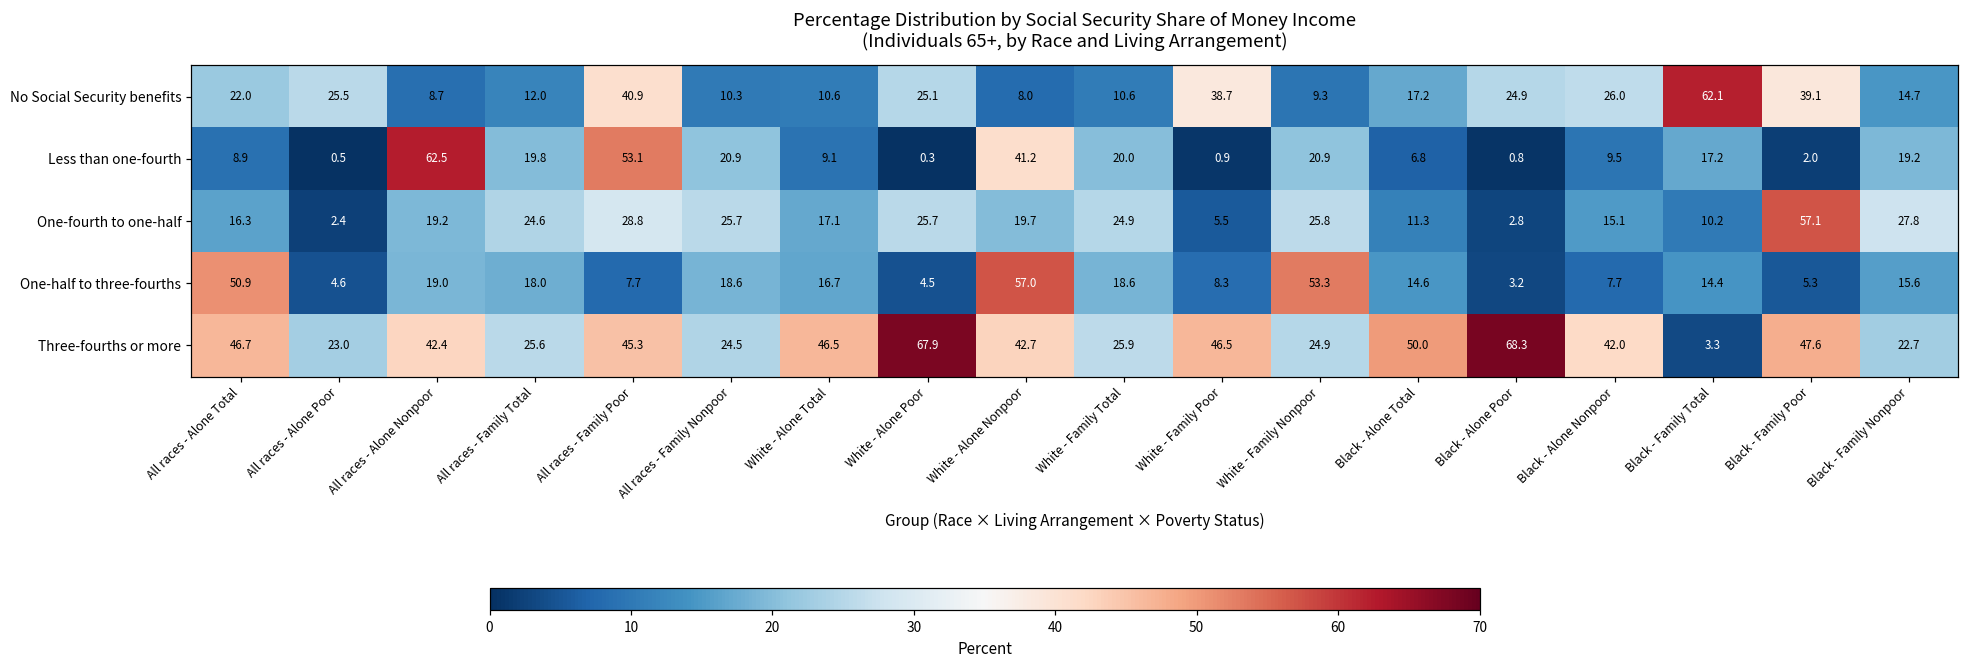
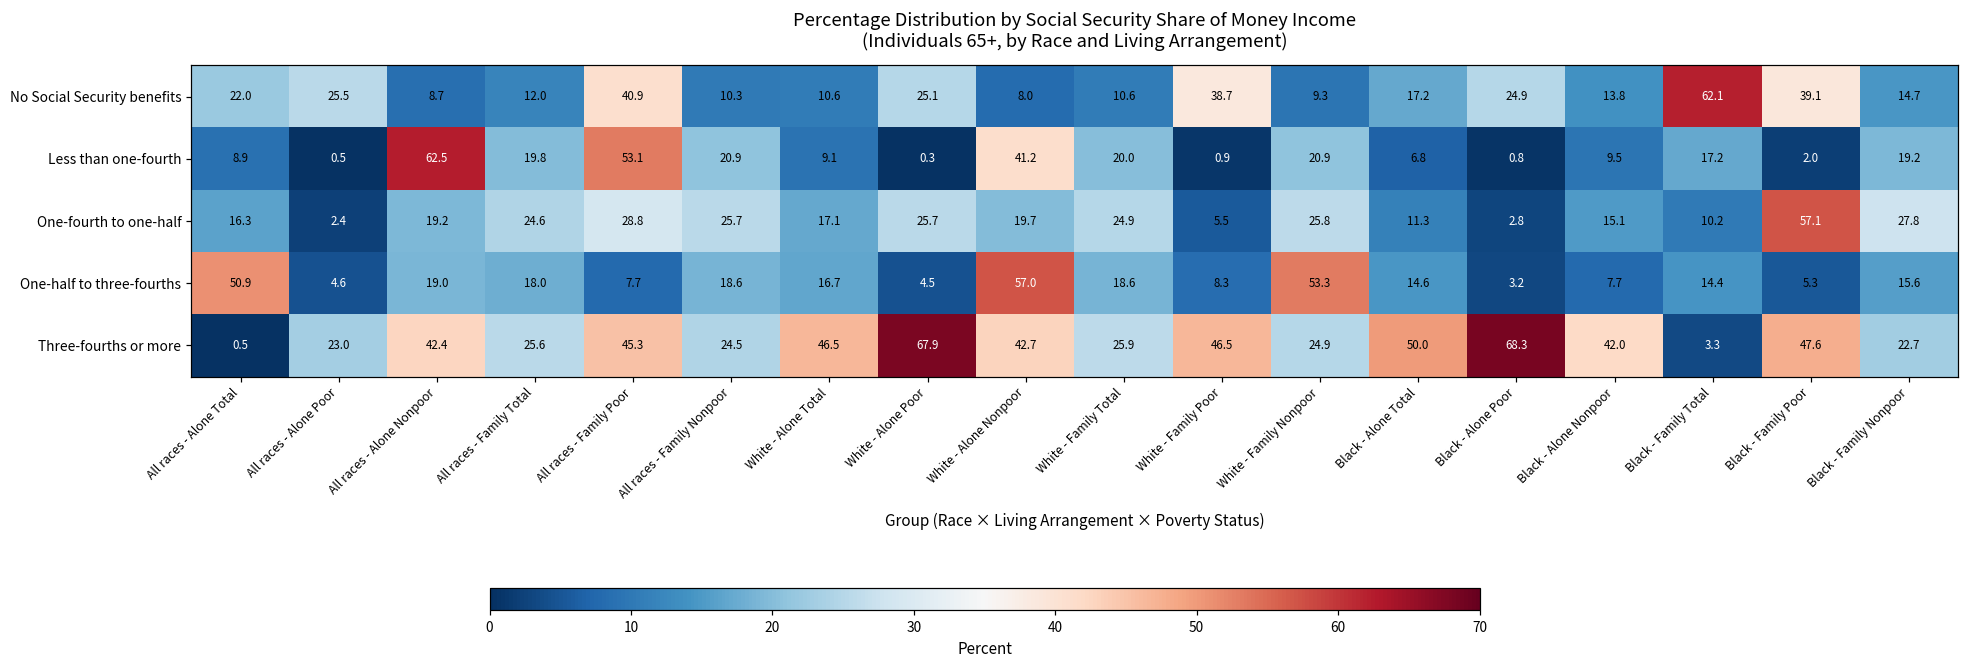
  {
    "No Social Security benefits": {
      "All races - Alone Total": 22.0,
      "All races - Alone Poor": 25.5,
      "All races - Alone Nonpoor": 8.7,
      "All races - Family Total": 12.0,
      "All races - Family Poor": 40.9,
      "All races - Family Nonpoor": 10.3,
      "White - Alone Total": 10.6,
      "White - Alone Poor": 25.1,
      "White - Alone Nonpoor": 8.0,
      "White - Family Total": 10.6,
      "White - Family Poor": 38.7,
      "White - Family Nonpoor": 9.3,
      "Black - Alone Total": 17.2,
      "Black - Alone Poor": 24.9,
-     "Black - Alone Nonpoor": 26.0,
+     "Black - Alone Nonpoor": 13.8,
      "Black - Family Total": 62.1,
      "Black - Family Poor": 39.1,
      "Black - Family Nonpoor": 14.7
    },
    "Less than one-fourth": {
      "All races - Alone Total": 8.9,
      "All races - Alone Poor": 0.5,
      "All races - Alone Nonpoor": 62.5,
      "All races - Family Total": 19.8,
      "All races - Family Poor": 53.1,
      "All races - Family Nonpoor": 20.9,
      "White - Alone Total": 9.1,
      "White - Alone Poor": 0.3,
      "White - Alone Nonpoor": 41.2,
      "White - Family Total": 20.0,
      "White - Family Poor": 0.9,
      "White - Family Nonpoor": 20.9,
      "Black - Alone Total": 6.8,
      "Black - Alone Poor": 0.8,
      "Black - Alone Nonpoor": 9.5,
      "Black - Family Total": 17.2,
      "Black - Family Poor": 2.0,
      "Black - Family Nonpoor": 19.2
    },
    "One-fourth to one-half": {
      "All races - Alone Total": 16.3,
      "All races - Alone Poor": 2.4,
      "All races - Alone Nonpoor": 19.2,
      "All races - Family Total": 24.6,
      "All races - Family Poor": 28.8,
      "All races - Family Nonpoor": 25.7,
      "White - Alone Total": 17.1,
      "White - Alone Poor": 25.7,
      "White - Alone Nonpoor": 19.7,
      "White - Family Total": 24.9,
      "White - Family Poor": 5.5,
      "White - Family Nonpoor": 25.8,
      "Black - Alone Total": 11.3,
      "Black - Alone Poor": 2.8,
      "Black - Alone Nonpoor": 15.1,
      "Black - Family Total": 10.2,
      "Black - Family Poor": 57.1,
      "Black - Family Nonpoor": 27.8
    },
    "One-half to three-fourths": {
      "All races - Alone Total": 50.9,
      "All races - Alone Poor": 4.6,
      "All races - Alone Nonpoor": 19.0,
      "All races - Family Total": 18.0,
      "All races - Family Poor": 7.7,
      "All races - Family Nonpoor": 18.6,
      "White - Alone Total": 16.7,
      "White - Alone Poor": 4.5,
      "White - Alone Nonpoor": 57.0,
      "White - Family Total": 18.6,
      "White - Family Poor": 8.3,
      "White - Family Nonpoor": 53.3,
      "Black - Alone Total": 14.6,
      "Black - Alone Poor": 3.2,
      "Black - Alone Nonpoor": 7.7,
      "Black - Family Total": 14.4,
      "Black - Family Poor": 5.3,
      "Black - Family Nonpoor": 15.6
    },
    "Three-fourths or more": {
-     "All races - Alone Total": 46.7,
+     "All races - Alone Total": 0.5,
      "All races - Alone Poor": 23.0,
      "All races - Alone Nonpoor": 42.4,
      "All races - Family Total": 25.6,
      "All races - Family Poor": 45.3,
      "All races - Family Nonpoor": 24.5,
      "White - Alone Total": 46.5,
      "White - Alone Poor": 67.9,
      "White - Alone Nonpoor": 42.7,
      "White - Family Total": 25.9,
      "White - Family Poor": 46.5,
      "White - Family Nonpoor": 24.9,
      "Black - Alone Total": 50.0,
      "Black - Alone Poor": 68.3,
      "Black - Alone Nonpoor": 42.0,
      "Black - Family Total": 3.3,
      "Black - Family Poor": 47.6,
      "Black - Family Nonpoor": 22.7
    }
  }
